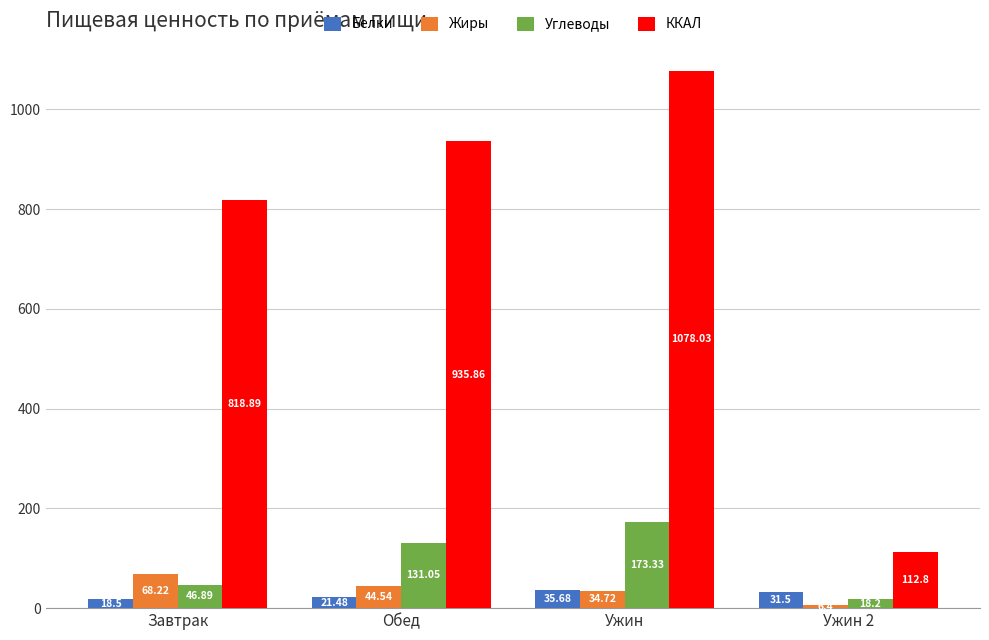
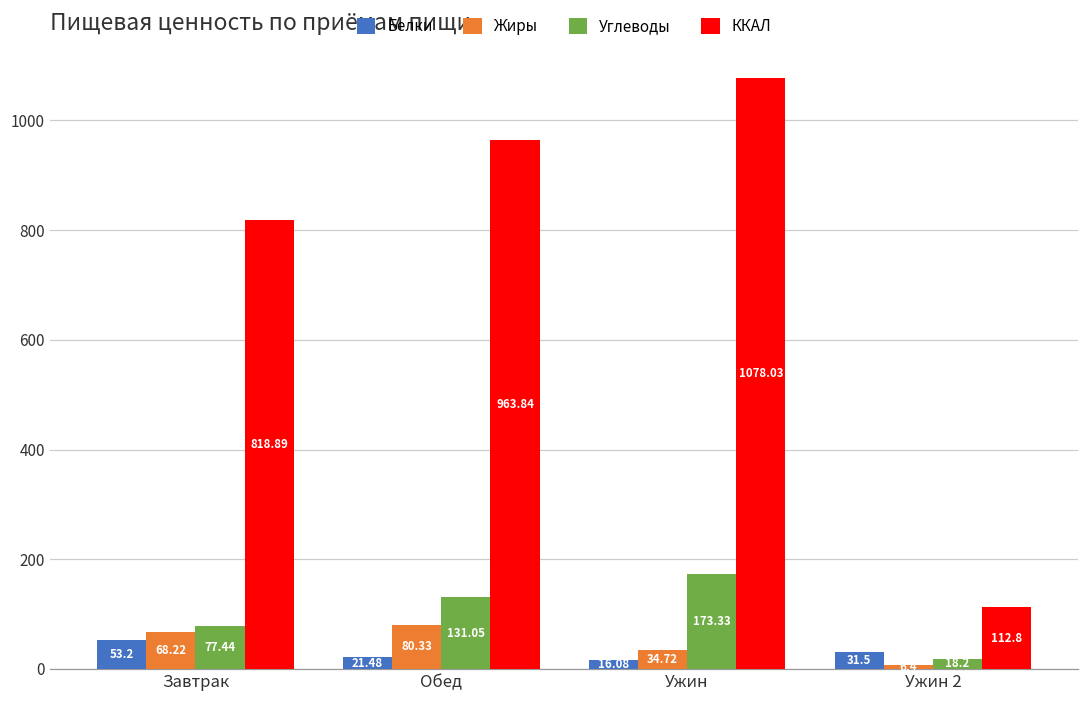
  {
    "Белки": {
-     "Завтрак": 18.5,
+     "Завтрак": 53.2,
      "Обед": 21.48,
-     "Ужин": 35.68,
+     "Ужин": 16.08,
      "Ужин 2": 31.5
    },
    "Жиры": {
      "Завтрак": 68.22,
-     "Обед": 44.54,
+     "Обед": 80.33,
      "Ужин": 34.72
    },
    "Углеводы": {
-     "Завтрак": 46.89,
+     "Завтрак": 77.44,
      "Обед": 131.05,
      "Ужин": 173.33,
      "Ужин 2": 18.2
    },
    "ККАЛ": {
      "Завтрак": 818.89,
-     "Обед": 935.86,
+     "Обед": 963.84,
      "Ужин": 1078.03,
      "Ужин 2": 112.8
    }
  }
